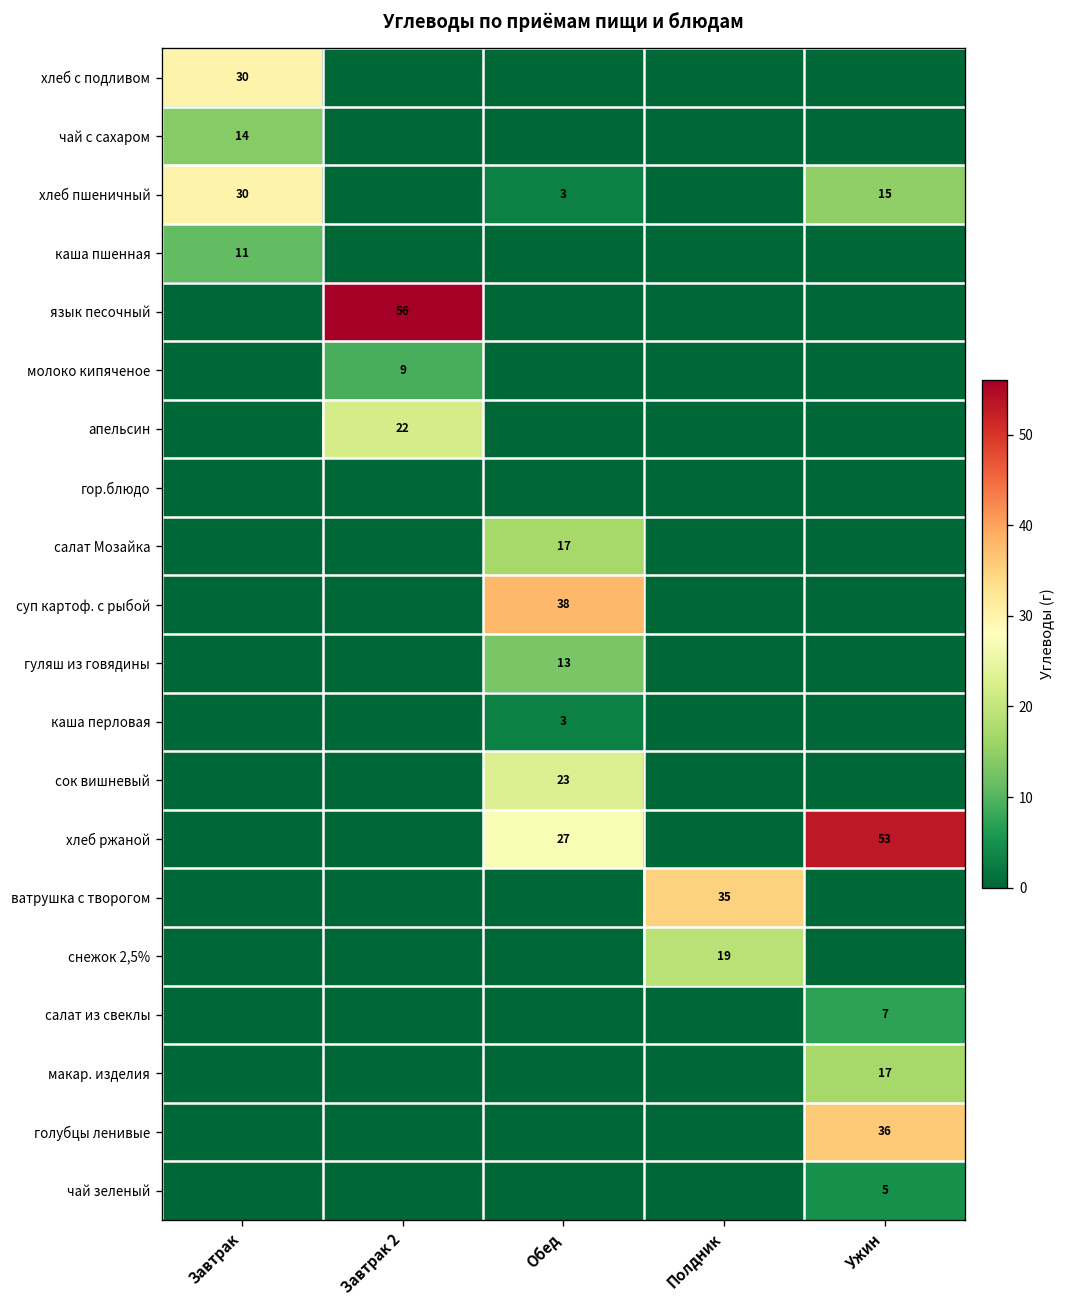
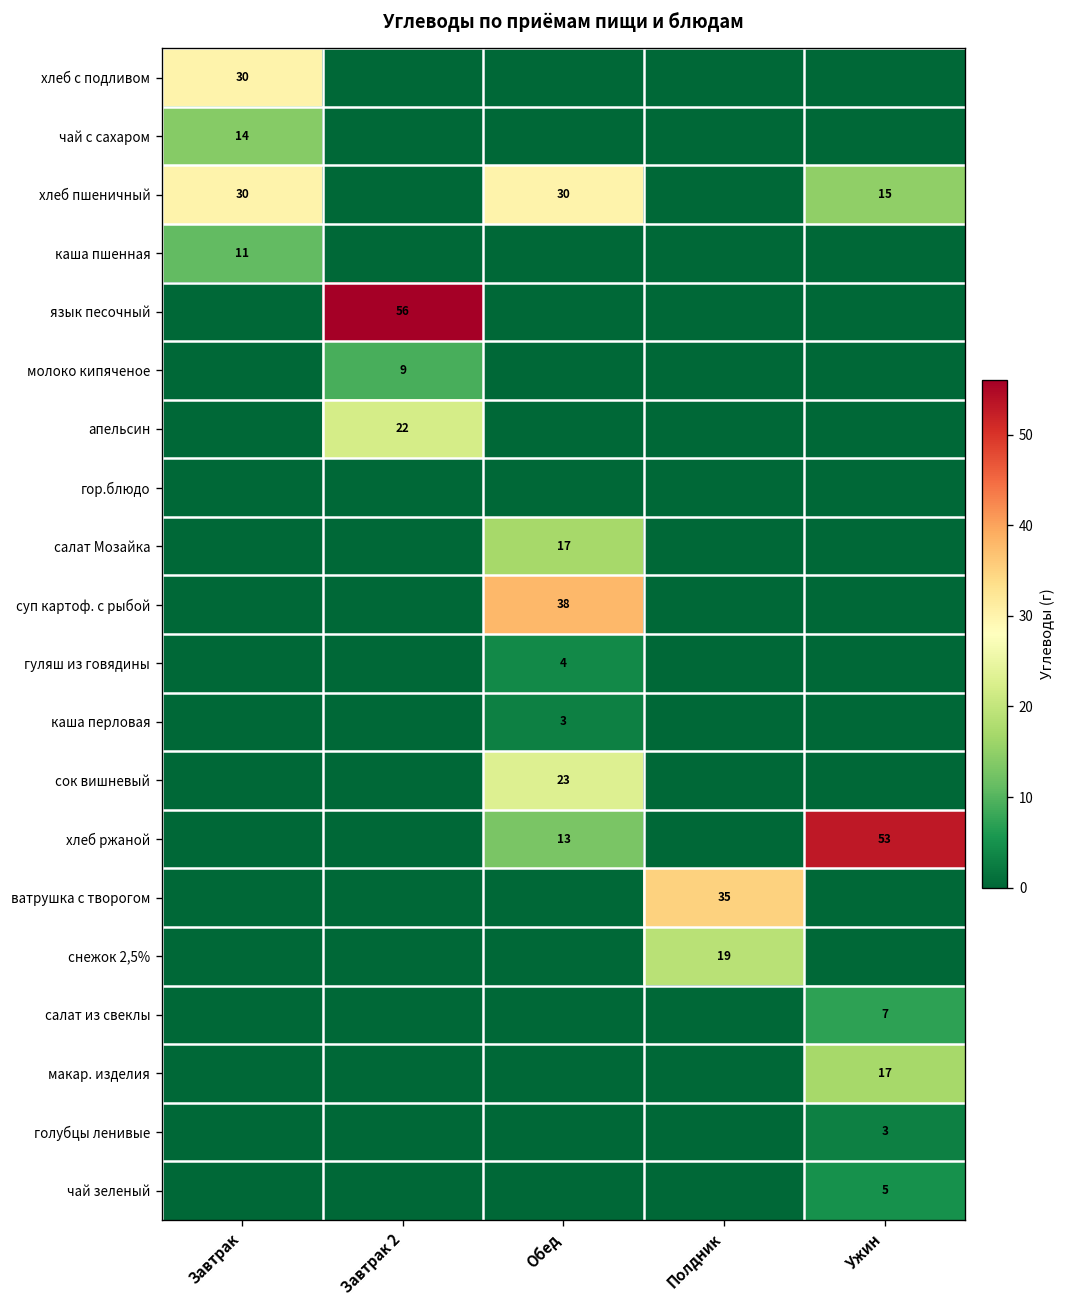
  {
    "хлеб с подливом": {
      "Завтрак": 30
    },
    "чай с сахаром": {
      "Завтрак": 14
    },
    "хлеб пшеничный": {
      "Завтрак": 30,
-     "Обед": 3,
+     "Обед": 30,
      "Ужин": 15
    },
    "каша пшенная": {
      "Завтрак": 11
    },
    "язык песочный": {
      "Завтрак 2": 56
    },
    "молоко кипяченое": {
      "Завтрак 2": 9
    },
    "апельсин": {
      "Завтрак 2": 22
    },
    "салат Мозайка": {
      "Обед": 17
    },
    "суп картоф. с рыбой": {
      "Обед": 38
    },
    "гуляш из говядины": {
-     "Обед": 13
+     "Обед": 4
    },
    "каша перловая": {
      "Обед": 3
    },
    "сок вишневый": {
      "Обед": 23
    },
    "хлеб ржаной": {
-     "Обед": 27,
+     "Обед": 13,
      "Ужин": 53
    },
    "ватрушка с творогом": {
      "Полдник": 35
    },
    "снежок 2,5%": {
      "Полдник": 19
    },
    "салат из свеклы": {
      "Ужин": 7
    },
    "макар. изделия": {
      "Ужин": 17
    },
    "голубцы ленивые": {
-     "Ужин": 36
+     "Ужин": 3
    },
    "чай зеленый": {
      "Ужин": 5
    }
  }
